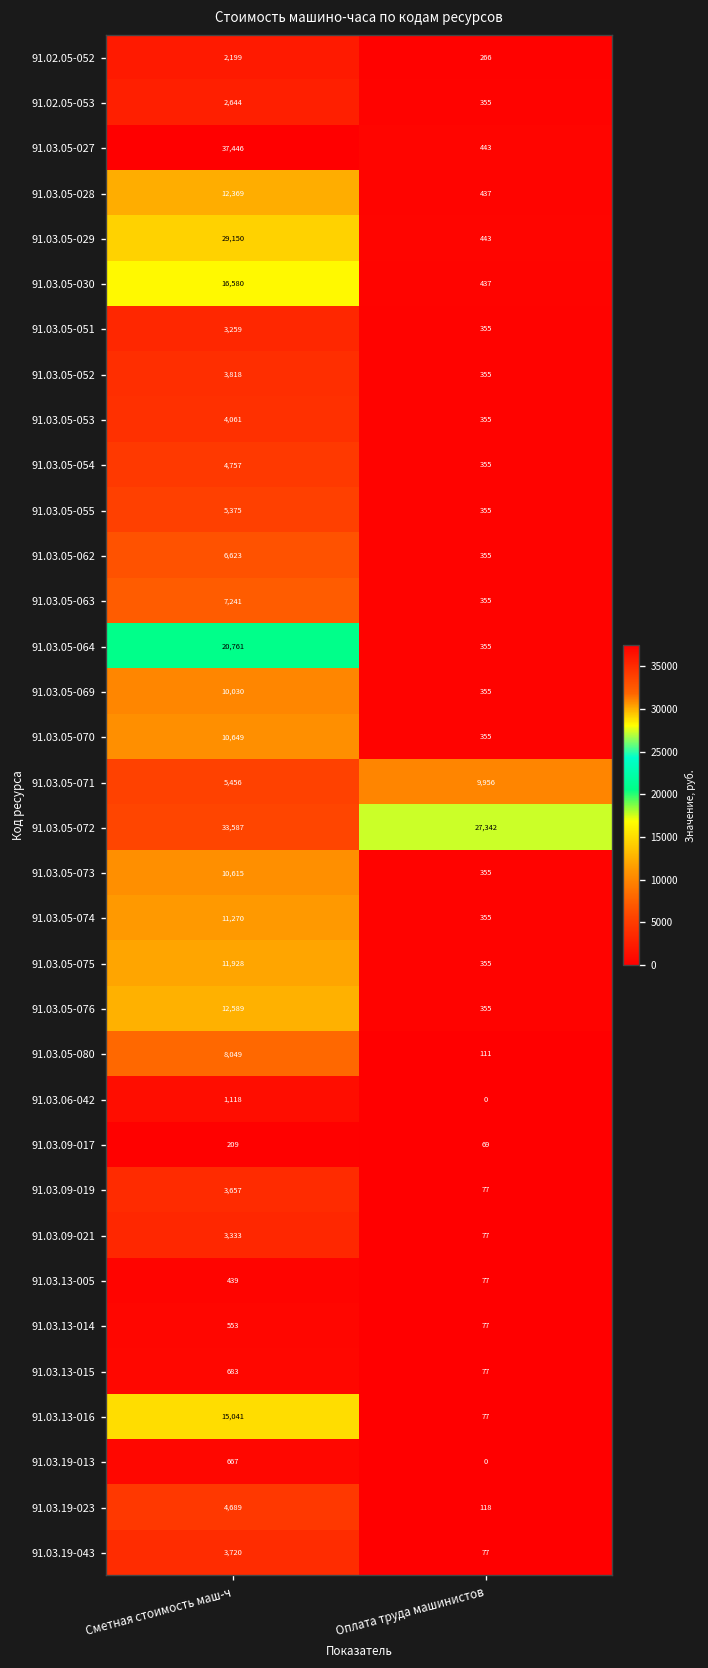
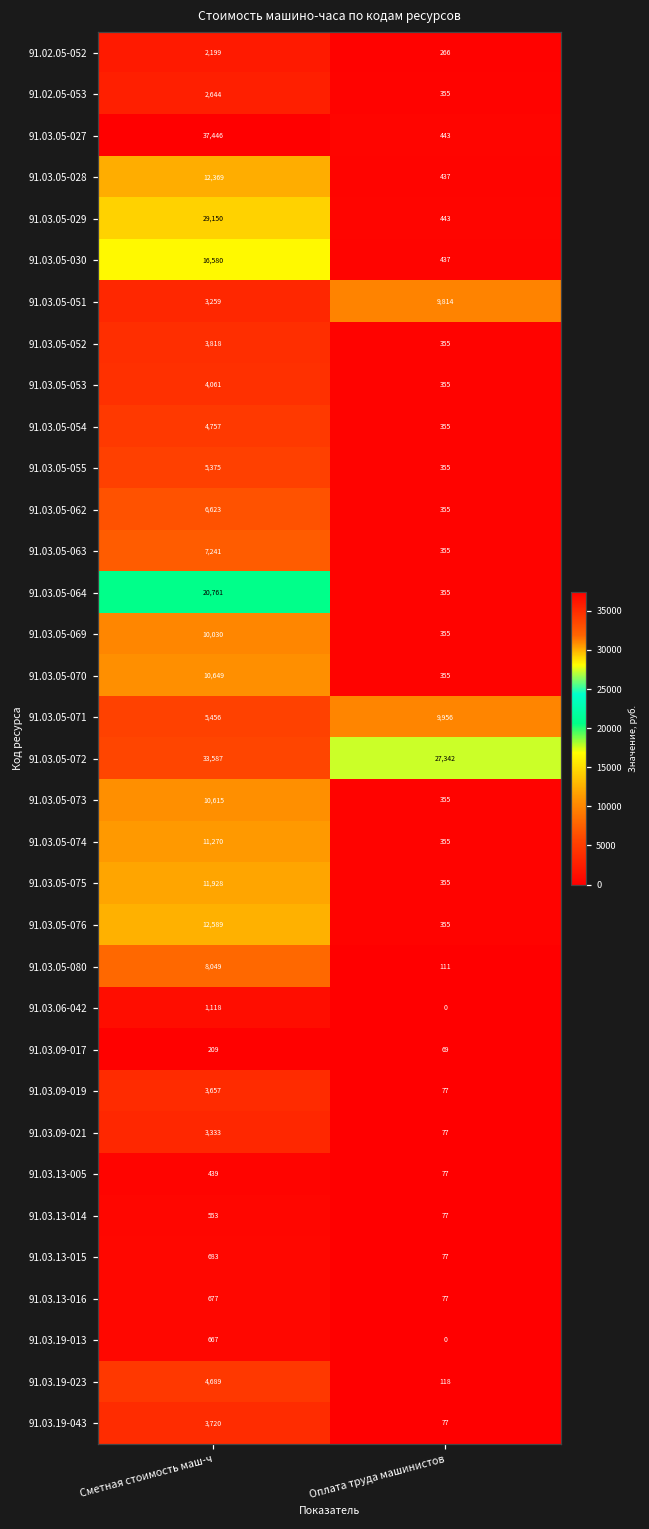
  {
    "91.02.05-052": {
      "Сметная стоимость маш-ч": "2,199",
      "Оплата труда машинистов": "266"
    },
    "91.02.05-053": {
      "Сметная стоимость маш-ч": "2,644",
      "Оплата труда машинистов": "355"
    },
    "91.03.05-027": {
      "Сметная стоимость маш-ч": "37,446",
      "Оплата труда машинистов": "443"
    },
    "91.03.05-028": {
      "Сметная стоимость маш-ч": "12,369",
      "Оплата труда машинистов": "437"
    },
    "91.03.05-029": {
      "Сметная стоимость маш-ч": "29,150",
      "Оплата труда машинистов": "443"
    },
    "91.03.05-030": {
      "Сметная стоимость маш-ч": "16,580",
      "Оплата труда машинистов": "437"
    },
    "91.03.05-051": {
      "Сметная стоимость маш-ч": "3,259",
-     "Оплата труда машинистов": "355"
+     "Оплата труда машинистов": "9,814"
    },
    "91.03.05-052": {
      "Сметная стоимость маш-ч": "3,818",
      "Оплата труда машинистов": "355"
    },
    "91.03.05-053": {
      "Сметная стоимость маш-ч": "4,061",
      "Оплата труда машинистов": "355"
    },
    "91.03.05-054": {
      "Сметная стоимость маш-ч": "4,757",
      "Оплата труда машинистов": "355"
    },
    "91.03.05-055": {
      "Сметная стоимость маш-ч": "5,375",
      "Оплата труда машинистов": "355"
    },
    "91.03.05-062": {
      "Сметная стоимость маш-ч": "6,623",
      "Оплата труда машинистов": "355"
    },
    "91.03.05-063": {
      "Сметная стоимость маш-ч": "7,241",
      "Оплата труда машинистов": "355"
    },
    "91.03.05-064": {
      "Сметная стоимость маш-ч": "20,761",
      "Оплата труда машинистов": "355"
    },
    "91.03.05-069": {
      "Сметная стоимость маш-ч": "10,030",
      "Оплата труда машинистов": "355"
    },
    "91.03.05-070": {
      "Сметная стоимость маш-ч": "10,649",
      "Оплата труда машинистов": "355"
    },
    "91.03.05-071": {
      "Сметная стоимость маш-ч": "5,456",
      "Оплата труда машинистов": "9,956"
    },
    "91.03.05-072": {
      "Сметная стоимость маш-ч": "33,587",
      "Оплата труда машинистов": "27,342"
    },
    "91.03.05-073": {
      "Сметная стоимость маш-ч": "10,615",
      "Оплата труда машинистов": "355"
    },
    "91.03.05-074": {
      "Сметная стоимость маш-ч": "11,270",
      "Оплата труда машинистов": "355"
    },
    "91.03.05-075": {
      "Сметная стоимость маш-ч": "11,928",
      "Оплата труда машинистов": "355"
    },
    "91.03.05-076": {
      "Сметная стоимость маш-ч": "12,589",
      "Оплата труда машинистов": "355"
    },
    "91.03.05-080": {
      "Сметная стоимость маш-ч": "8,049",
      "Оплата труда машинистов": "111"
    },
    "91.03.06-042": {
      "Сметная стоимость маш-ч": "1,118",
      "Оплата труда машинистов": "0"
    },
    "91.03.09-017": {
      "Сметная стоимость маш-ч": "209",
      "Оплата труда машинистов": "69"
    },
    "91.03.09-019": {
      "Сметная стоимость маш-ч": "3,657",
      "Оплата труда машинистов": "77"
    },
    "91.03.09-021": {
      "Сметная стоимость маш-ч": "3,333",
      "Оплата труда машинистов": "77"
    },
    "91.03.13-005": {
      "Сметная стоимость маш-ч": "439",
      "Оплата труда машинистов": "77"
    },
    "91.03.13-014": {
      "Сметная стоимость маш-ч": "553",
      "Оплата труда машинистов": "77"
    },
    "91.03.13-015": {
      "Сметная стоимость маш-ч": "683",
      "Оплата труда машинистов": "77"
    },
    "91.03.13-016": {
-     "Сметная стоимость маш-ч": "15,041",
+     "Сметная стоимость маш-ч": "677",
      "Оплата труда машинистов": "77"
    },
    "91.03.19-013": {
      "Сметная стоимость маш-ч": "667",
      "Оплата труда машинистов": "0"
    },
    "91.03.19-023": {
      "Сметная стоимость маш-ч": "4,689",
      "Оплата труда машинистов": "118"
    },
    "91.03.19-043": {
      "Сметная стоимость маш-ч": "3,720",
      "Оплата труда машинистов": "77"
    }
  }
